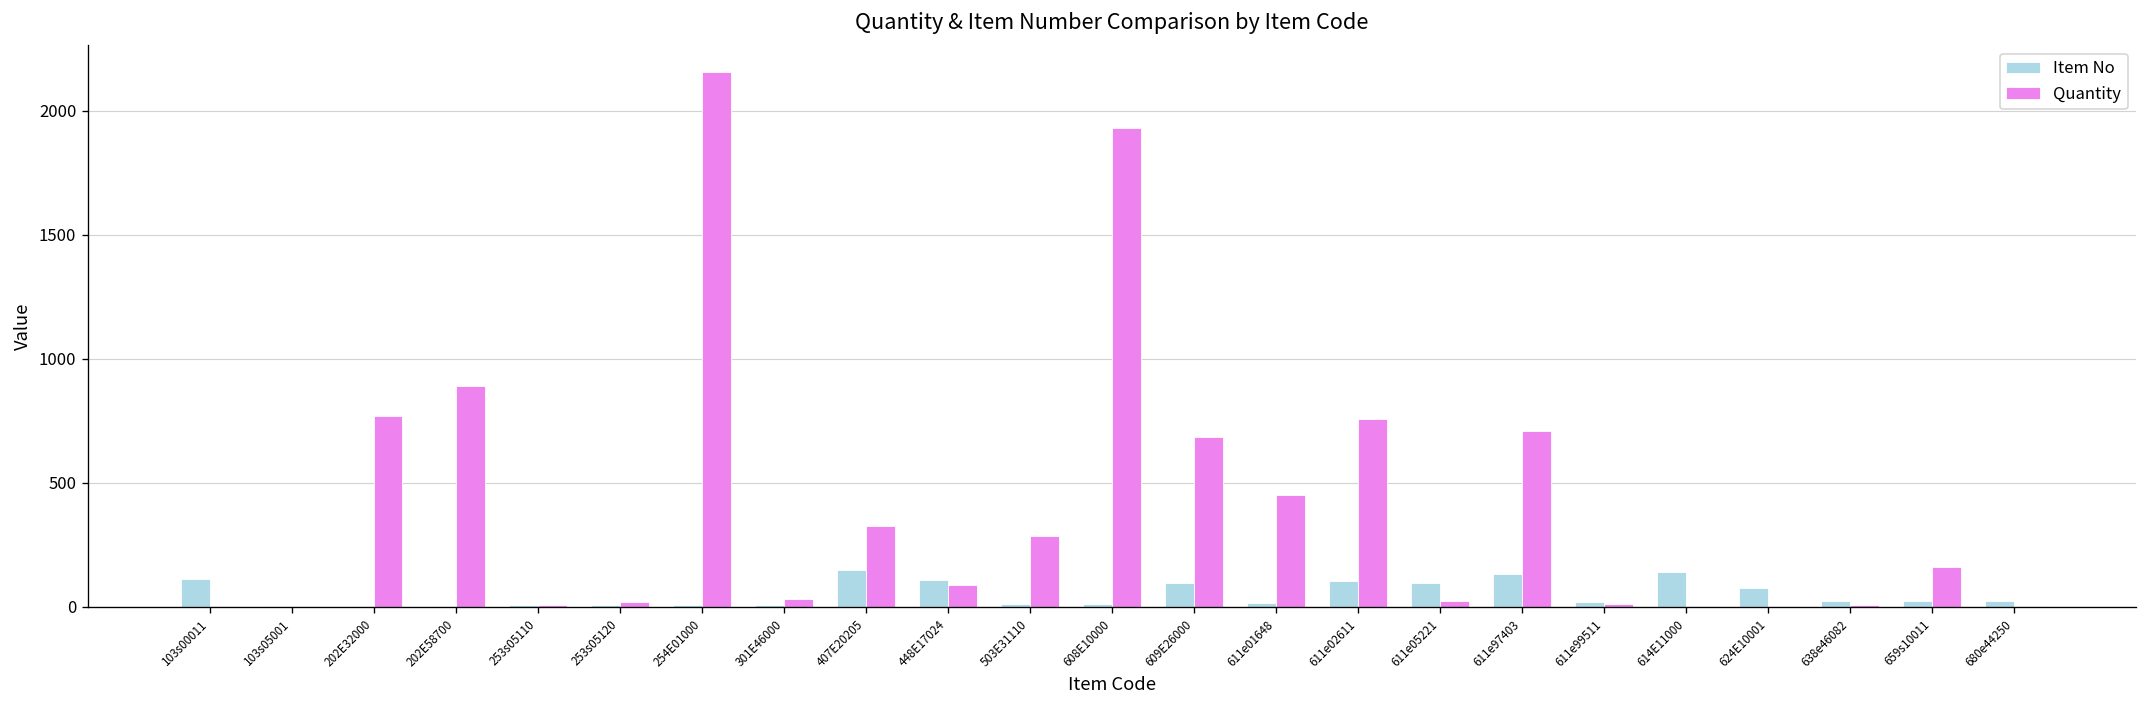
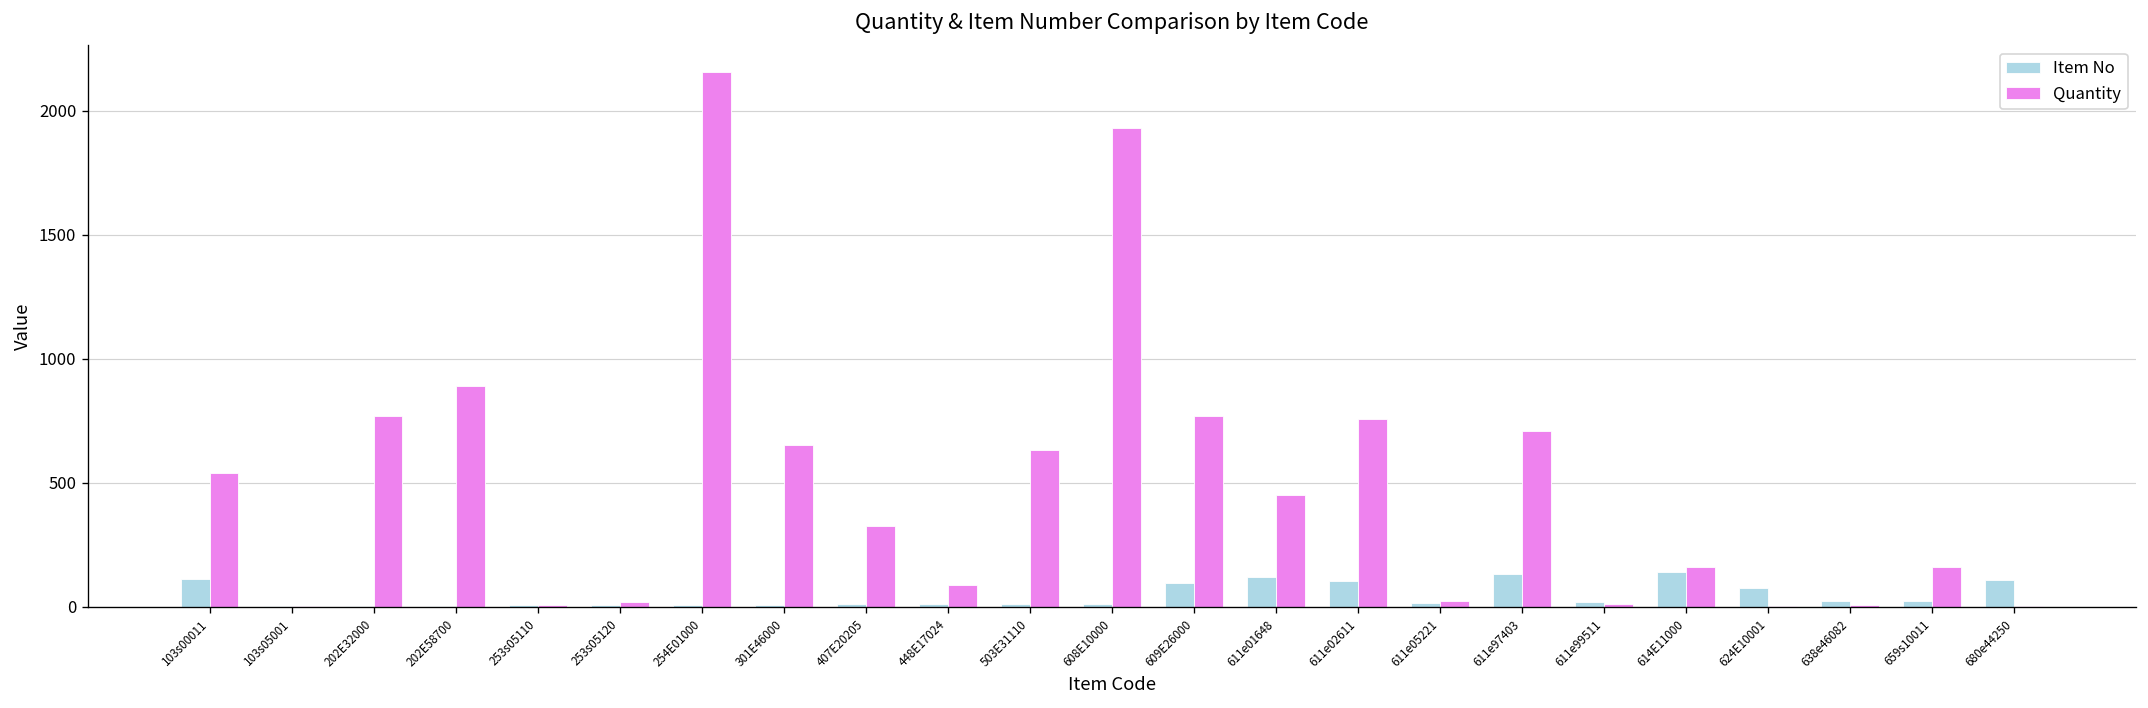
  {
    "Item No": {
      "103s00011": 110,
-     "407E20205": 150,
-     "448E17024": 110,
+     "407E20205": 10,
+     "448E17024": 10,
      "609E26000": 90,
-     "611e01648": 10,
+     "611e01648": 120,
      "611e02611": 100,
-     "611e05221": 100,
+     "611e05221": 20,
      "611e97403": 130,
      "611e99511": 20,
      "614E11000": 140,
      "624E10001": 70,
      "638e46082": 20,
      "659s10011": 20,
-     "680e44250": 20
+     "680e44250": 110
    },
    "Quantity": {
-     "103s00011": 0,
+     "103s00011": 540,
      "202E32000": 770,
      "202E58700": 890,
      "253s05120": 20,
      "254E01000": 2160,
-     "301E46000": 30,
+     "301E46000": 650,
      "407E20205": 320,
      "448E17024": 90,
-     "503E31110": 280,
+     "503E31110": 630,
      "608E10000": 1930,
-     "609E26000": 690,
+     "609E26000": 770,
      "611e01648": 450,
      "611e02611": 760,
      "611e05221": 20,
      "611e97403": 710,
-     "614E11000": 0,
+     "614E11000": 160,
      "659s10011": 160
    }
  }
